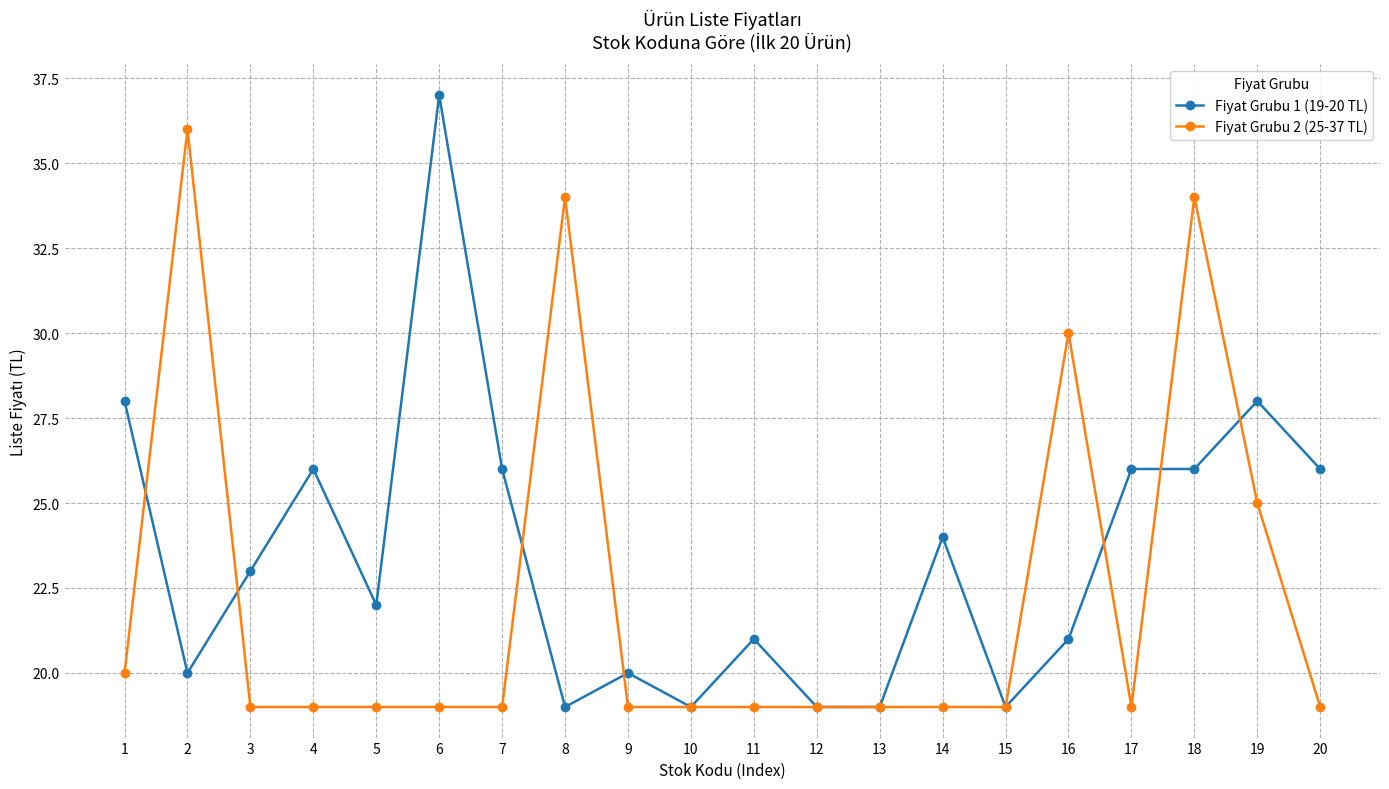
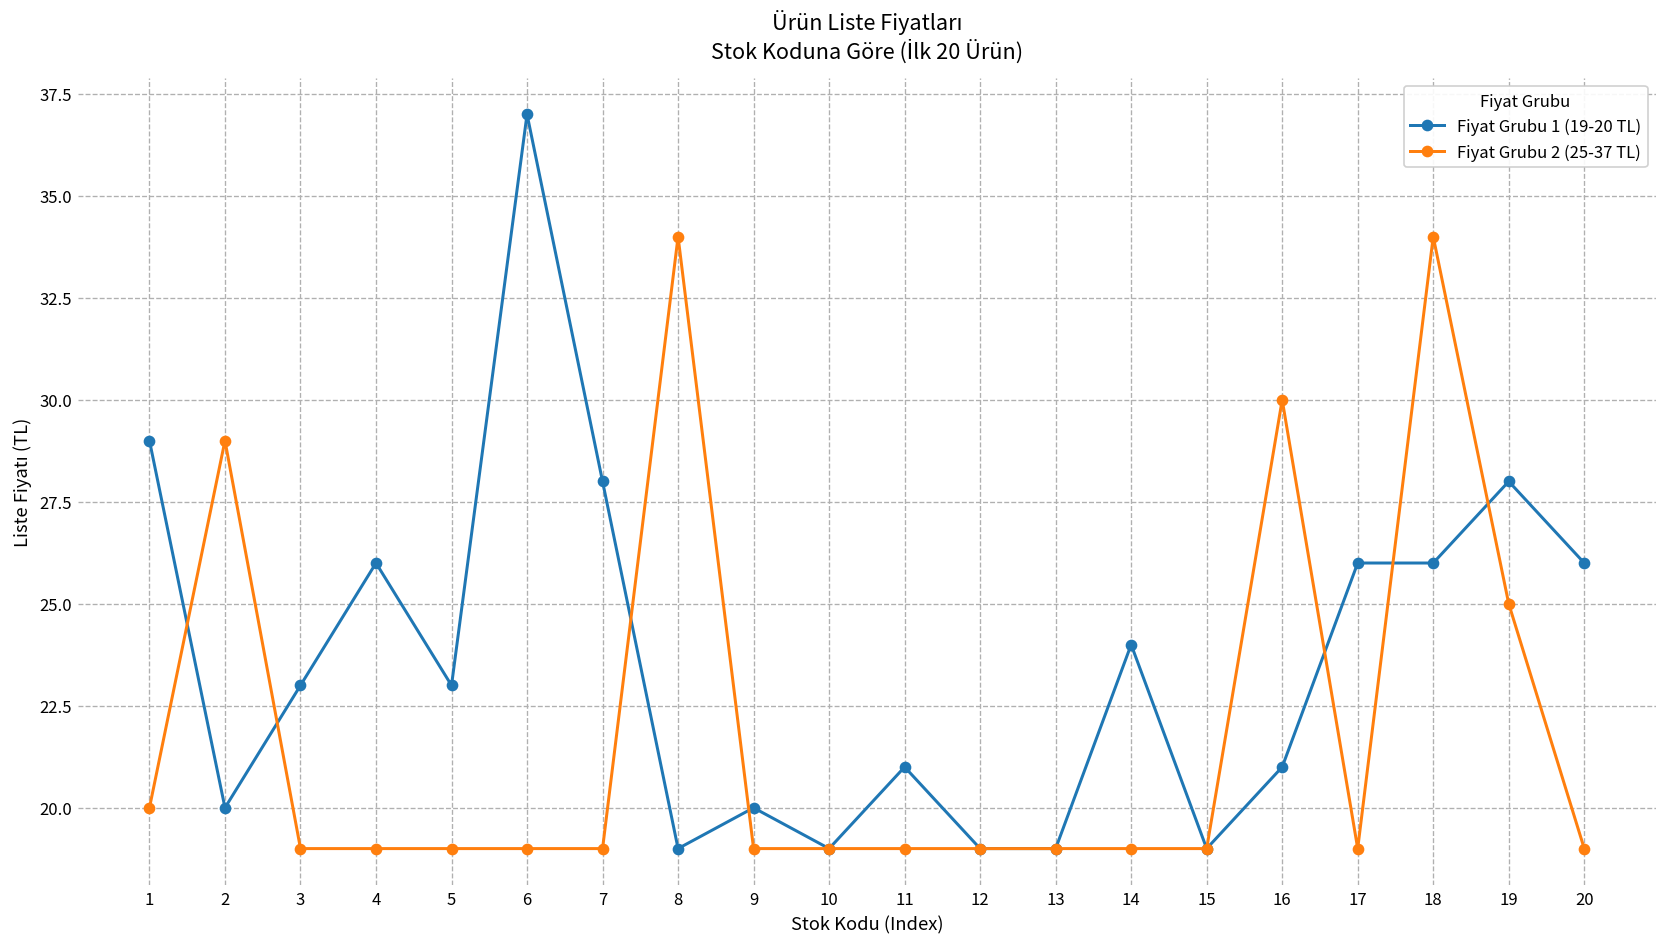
  {
    "Fiyat Grubu 1 (19-20 TL)": {
-     "1": 28,
+     "1": 29,
      "2": 20,
      "3": 23,
      "4": 26,
-     "5": 22,
+     "5": 23,
      "6": 37,
-     "7": 26,
+     "7": 28,
      "8": 19,
      "9": 20,
      "11": 21,
      "14": 24,
      "16": 21,
      "17": 26,
      "18": 26,
      "19": 28,
      "20": 26
    },
    "Fiyat Grubu 2 (25-37 TL)": {
      "1": 20,
-     "2": 36,
+     "2": 29,
      "3": 19,
      "4": 19,
      "5": 19,
      "6": 19,
      "7": 19,
      "8": 34,
      "9": 19,
      "11": 19,
      "14": 19,
      "16": 30,
      "17": 19,
      "18": 34,
      "19": 25,
      "20": 19
    }
  }
